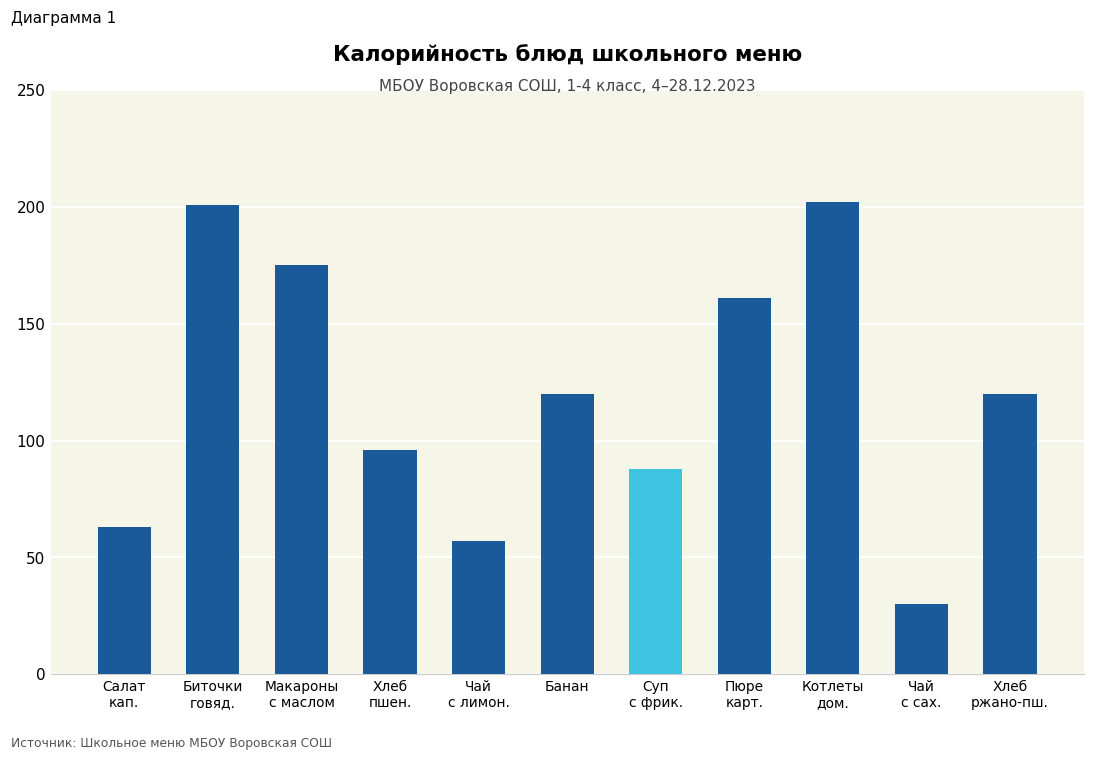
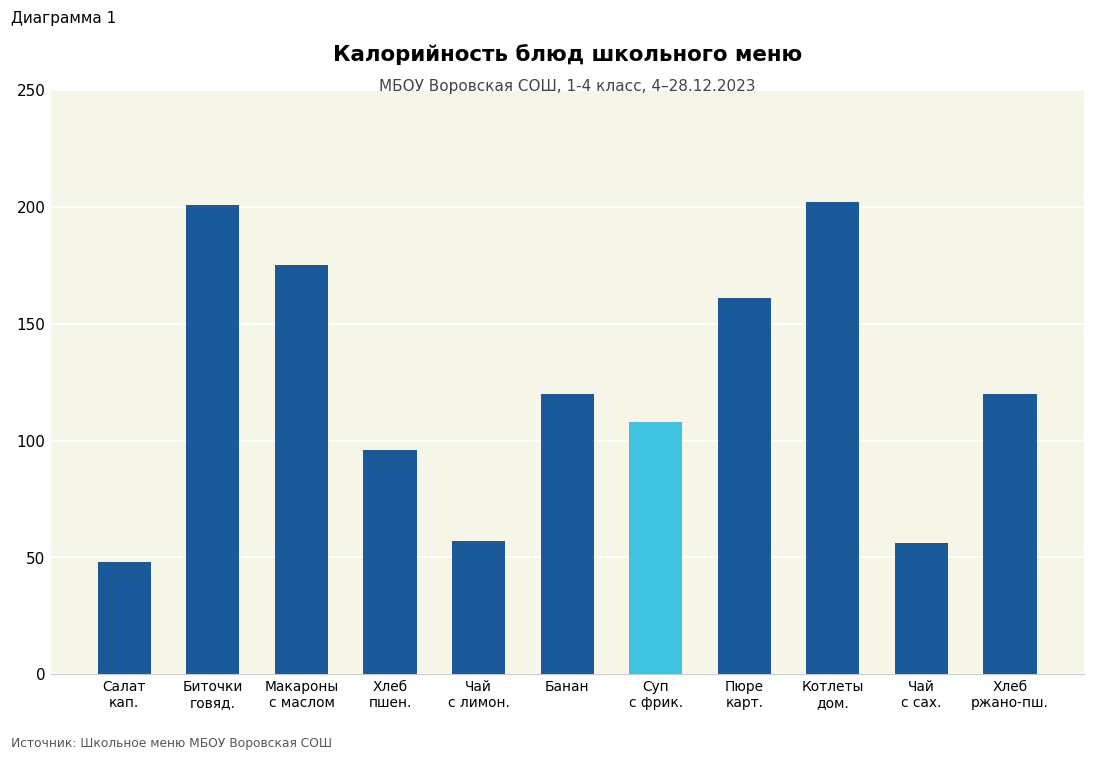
  {
-   "Салат кап.": 63,
+   "Салат кап.": 48,
    "Биточки говяд.": 201,
    "Макароны с маслом": 175,
    "Хлеб пшен.": 96,
    "Чай с лимон.": 57,
    "Банан": 120,
-   "Суп с фрик.": 88,
+   "Суп с фрик.": 108,
    "Пюре карт.": 161,
    "Котлеты дом.": 202,
-   "Чай с сах.": 30,
+   "Чай с сах.": 56,
    "Хлеб ржано-пш.": 120
  }
